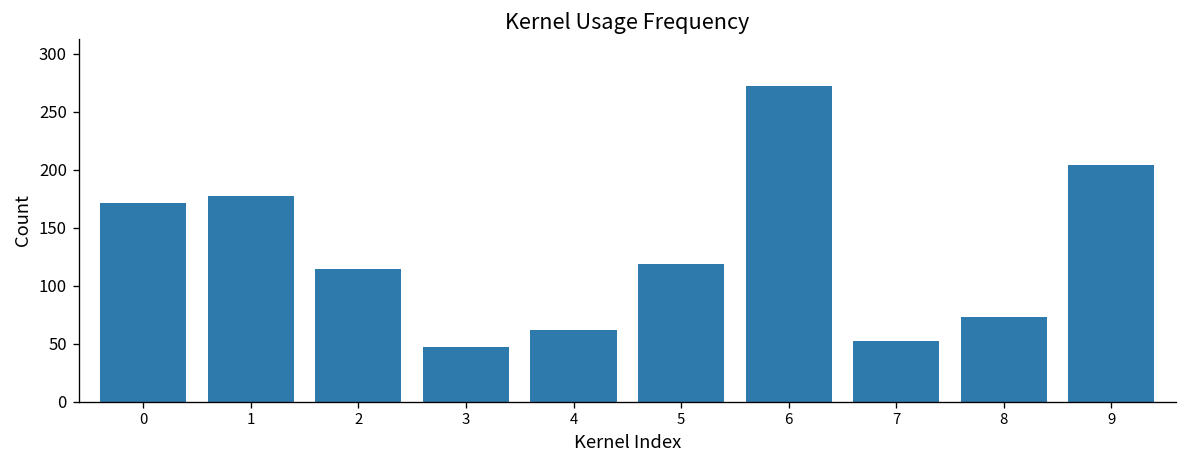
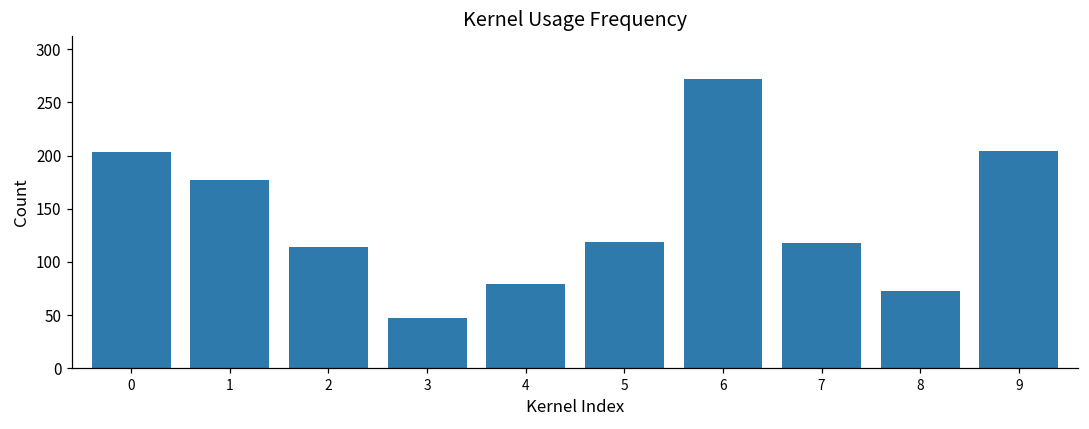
  {
-   "0": 170,
+   "0": 200,
    "1": 180,
    "2": 110,
    "3": 50,
-   "4": 60,
+   "4": 80,
    "5": 120,
    "6": 270,
-   "7": 50,
+   "7": 120,
    "8": 70,
    "9": 200
  }
